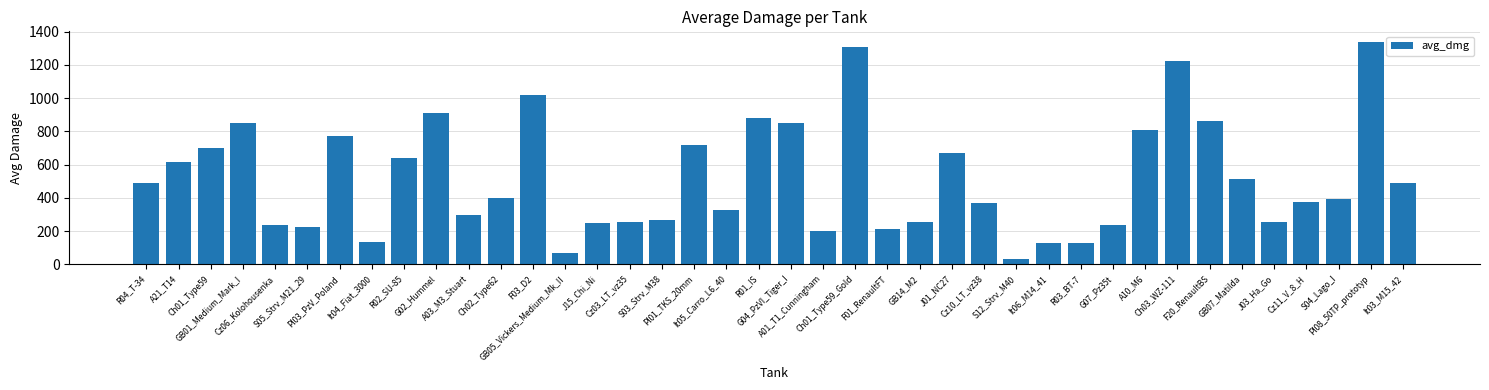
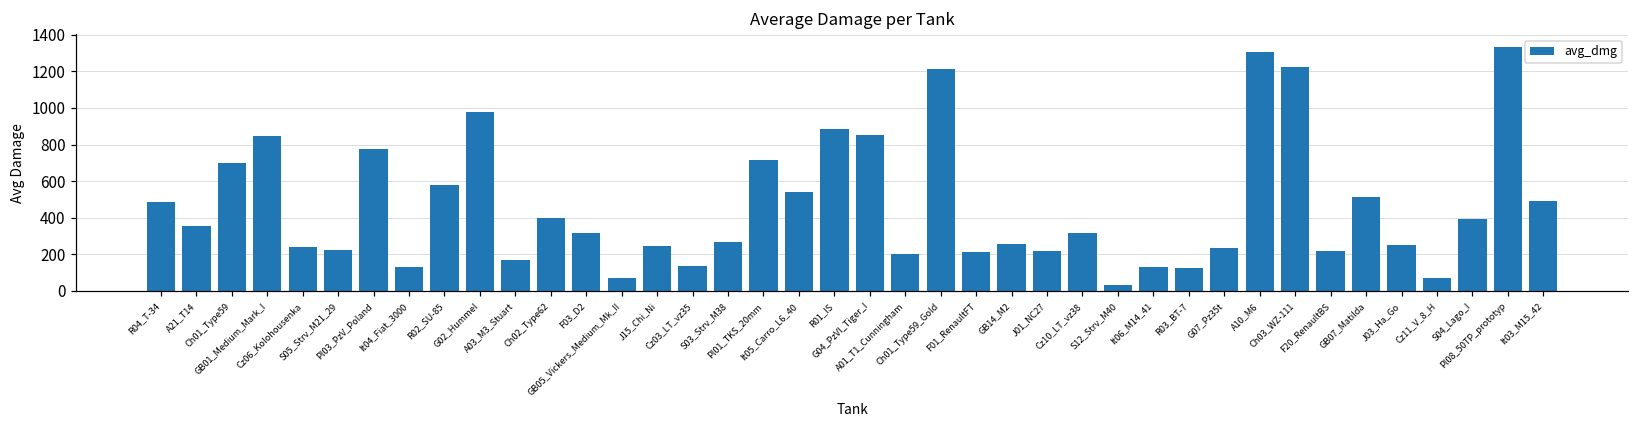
  {
    "R04_T-34": 490,
-   "A21_T14": 620,
+   "A21_T14": 350,
    "Ch01_Type59": 700,
    "GB01_Medium_Mark_I": 850,
    "Cz06_Kolohousenka": 240,
    "S05_Strv_M21_29": 220,
    "Pl03_PzV_Poland": 770,
    "It04_Fiat_3000": 130,
-   "R02_SU-85": 640,
-   "G02_Hummel": 910,
-   "A03_M3_Stuart": 300,
+   "R02_SU-85": 580,
+   "G02_Hummel": 980,
+   "A03_M3_Stuart": 170,
    "Ch02_Type62": 400,
-   "F03_D2": 1020,
+   "F03_D2": 310,
    "GB05_Vickers_Medium_Mk_II": 70,
    "J15_Chi_Ni": 250,
-   "Cz03_LT_vz35": 250,
+   "Cz03_LT_vz35": 140,
    "S03_Strv_M38": 270,
    "Pl01_TKS_20mm": 720,
-   "It05_Carro_L6_40": 330,
+   "It05_Carro_L6_40": 540,
    "R01_IS": 880,
    "G04_PzVI_Tiger_I": 850,
    "A01_T1_Cunningham": 200,
-   "Ch01_Type59_Gold": 1310,
+   "Ch01_Type59_Gold": 1210,
    "F01_RenaultFT": 210,
    "GB14_M2": 260,
-   "J01_NC27": 670,
-   "Cz10_LT_vz38": 370,
+   "J01_NC27": 220,
+   "Cz10_LT_vz38": 310,
    "S12_Strv_M40": 30,
    "It06_M14_41": 130,
    "R03_BT-7": 130,
    "G07_Pz35t": 240,
-   "A10_M6": 810,
+   "A10_M6": 1300,
    "Ch03_WZ-111": 1230,
-   "F20_RenaultBS": 860,
+   "F20_RenaultBS": 220,
    "GB07_Matilda": 510,
    "J03_Ha_Go": 250,
-   "Cz11_V_8_H": 380,
+   "Cz11_V_8_H": 70,
    "S04_Lago_I": 390,
    "Pl08_50TP_prototyp": 1340,
    "It03_M15_42": 490
  }
